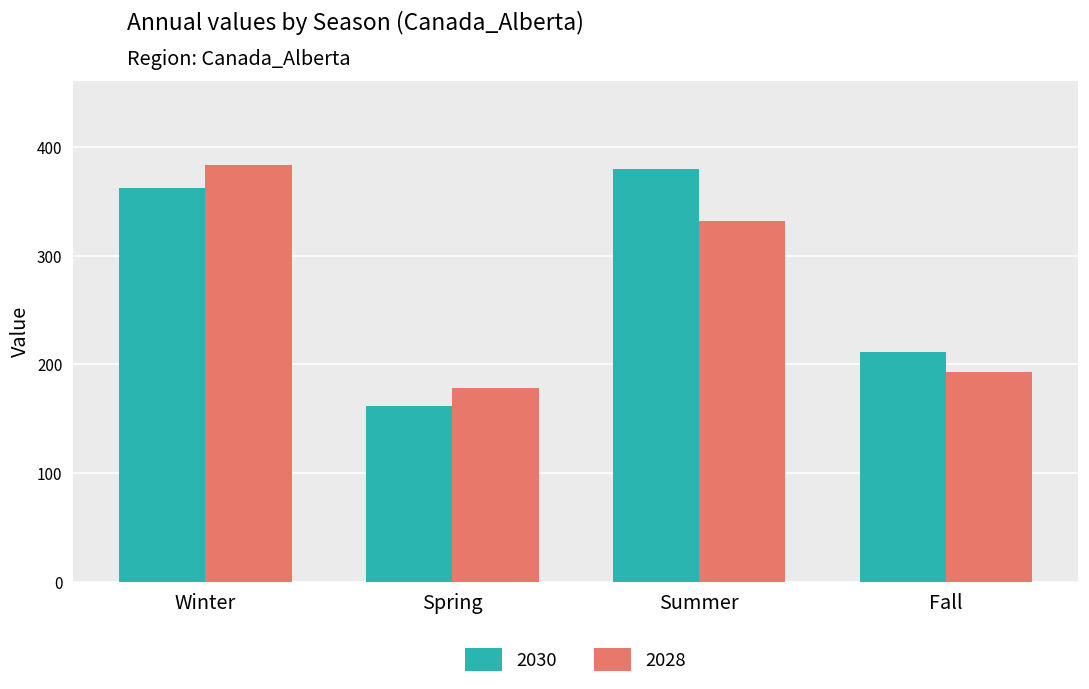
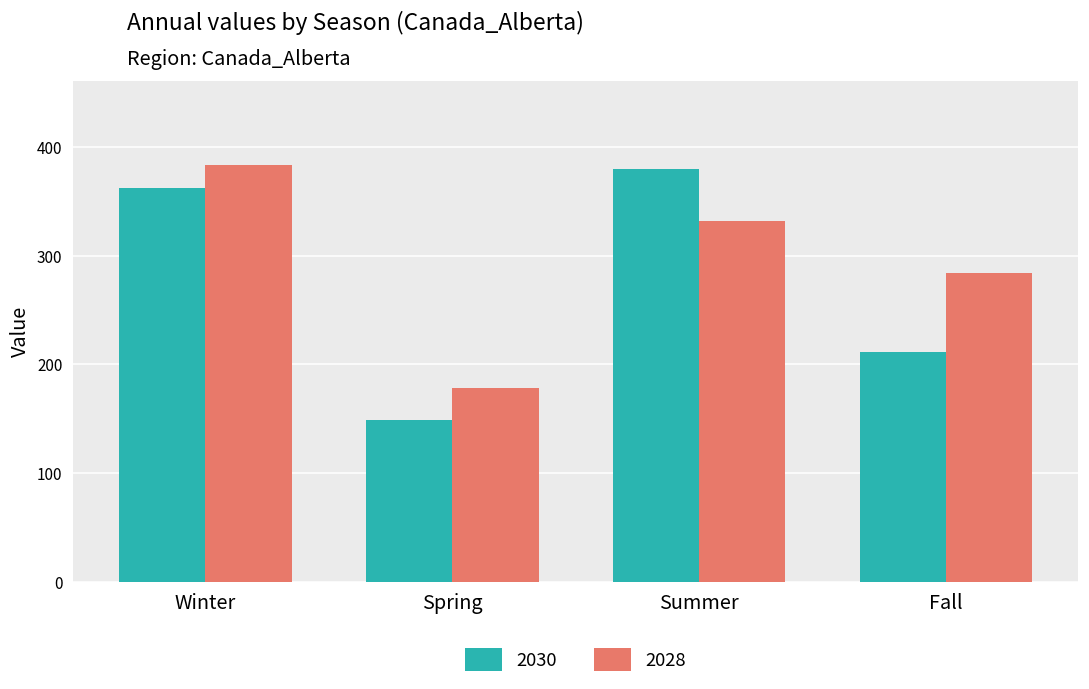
  {
    "2030": {
      "Winter": 360,
-     "Spring": 160,
+     "Spring": 150,
      "Summer": 380,
      "Fall": 210
    },
    "2028": {
      "Winter": 380,
      "Spring": 180,
      "Summer": 330,
-     "Fall": 190
+     "Fall": 280
    }
  }
